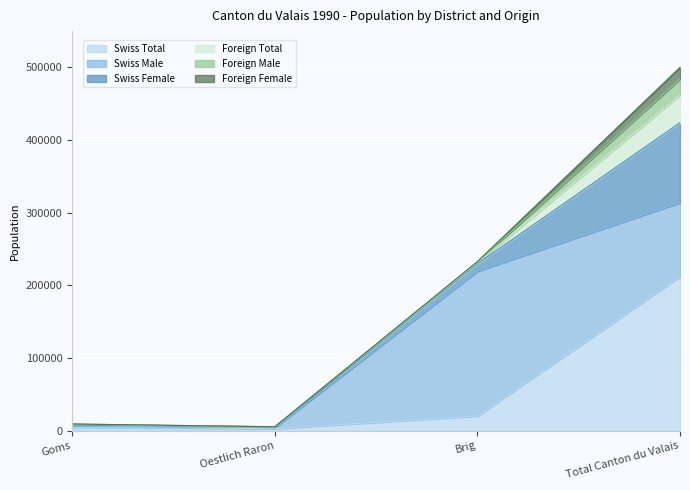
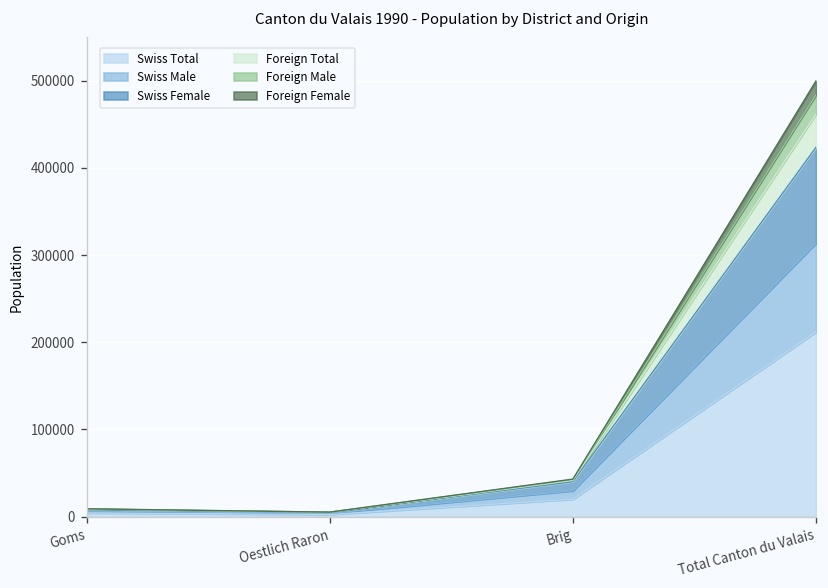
  {
    "Swiss Male": {
-     "Brig": 200000,
+     "Brig": 10000,
      "Total Canton du Valais": 100000
    },
    "Swiss Female": {
      "Total Canton du Valais": 110000
    },
    "Foreign Male": {
      "Total Canton du Valais": 20000
    },
    "Foreign Female": {
      "Total Canton du Valais": 20000
    }
  }
